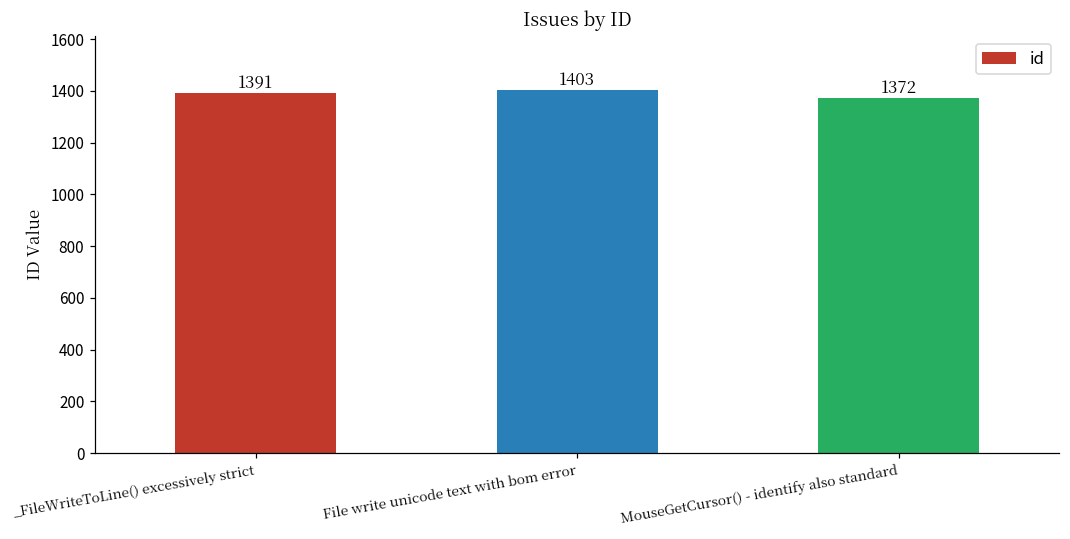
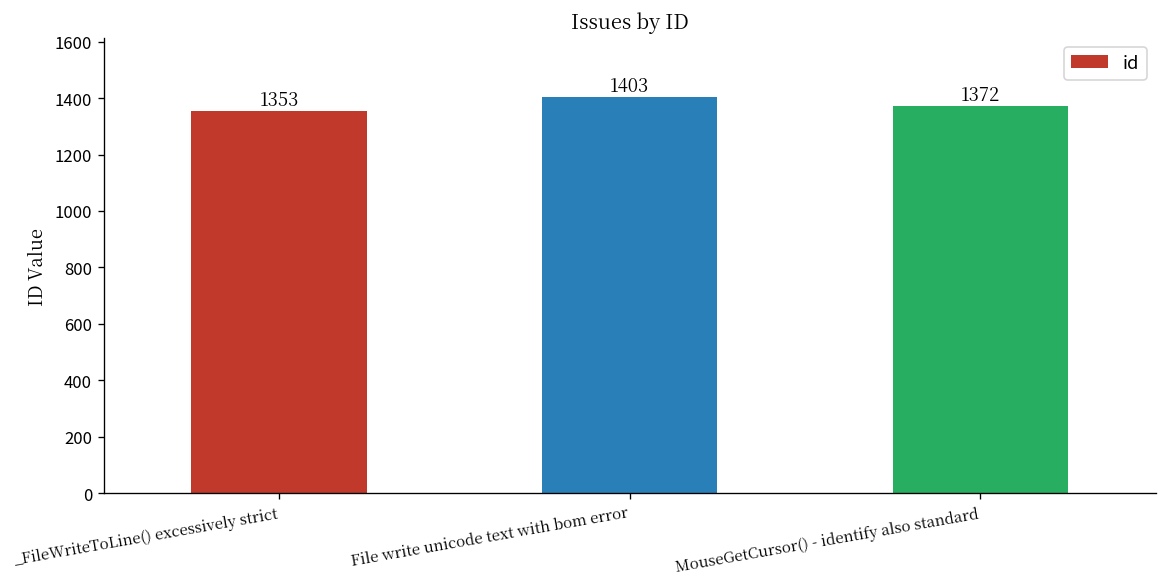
  {
-   "_FileWriteToLine() excessively strict": 1391,
+   "_FileWriteToLine() excessively strict": 1353,
    "File write unicode text with bom error": 1403,
    "MouseGetCursor() - identify also standard": 1372
  }
